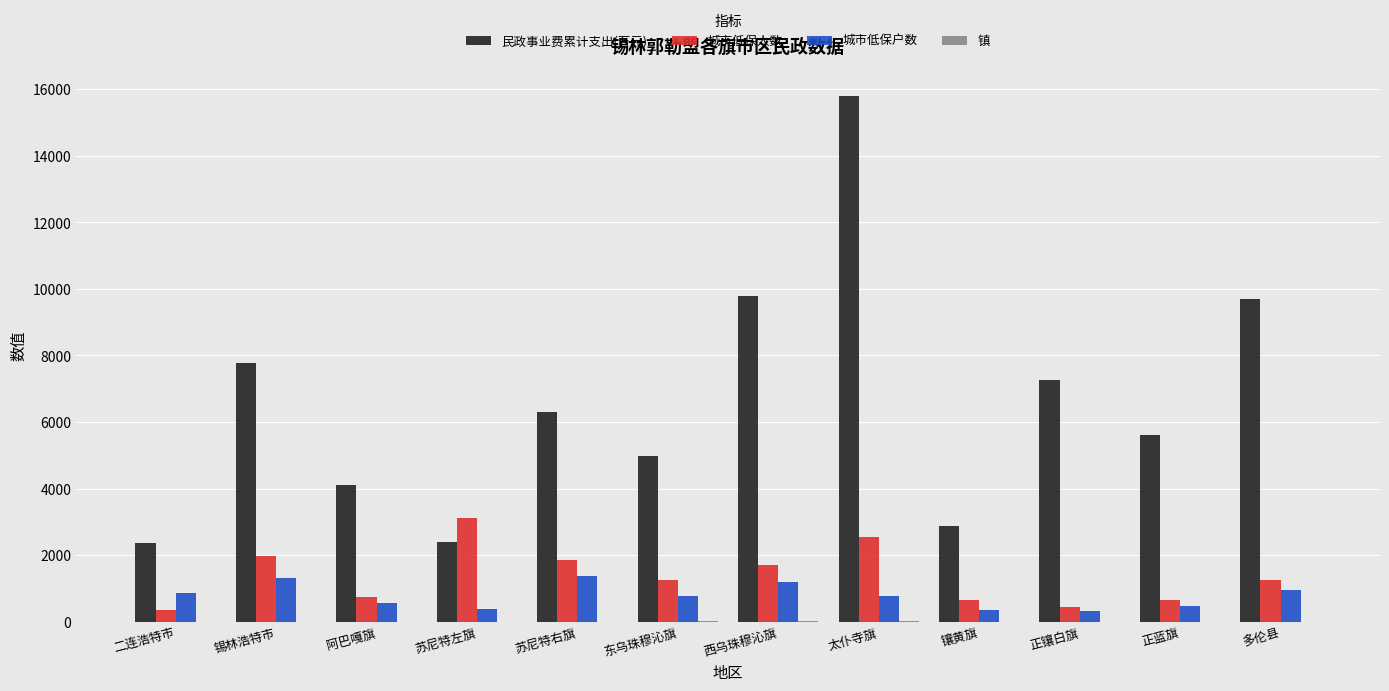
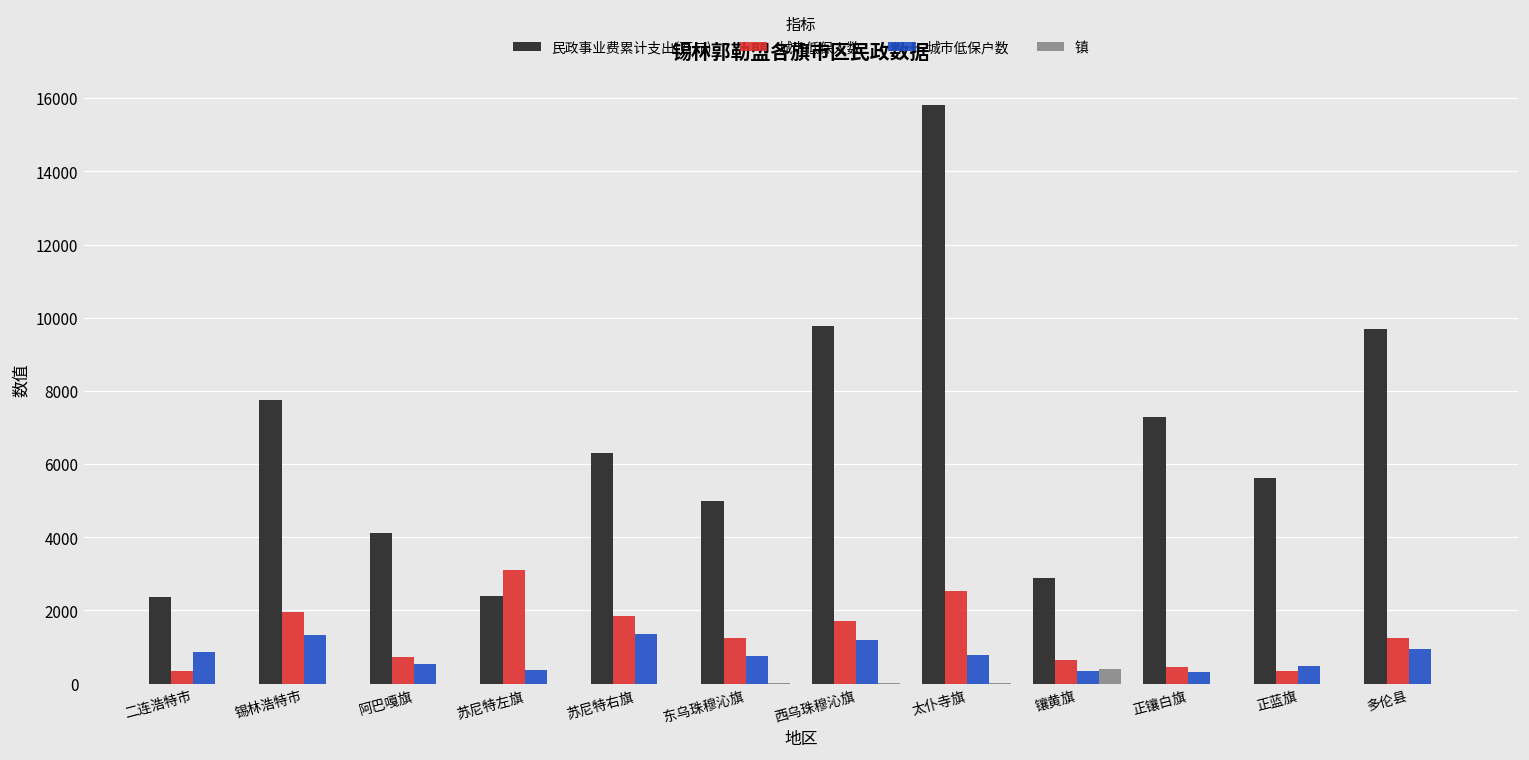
  {
    "民政事业费累计支出(万元)": {
      "二连浩特市": 2400,
      "锡林浩特市": 7800,
      "阿巴嘎旗": 4100,
      "苏尼特左旗": 2400,
      "苏尼特右旗": 6300,
      "东乌珠穆沁旗": 5000,
      "西乌珠穆沁旗": 9800,
      "太仆寺旗": 15800,
      "镶黄旗": 2900,
      "正镶白旗": 7300,
      "正蓝旗": 5600,
      "多伦县": 9700
    },
    "城市低保人数": {
      "二连浩特市": 400,
      "锡林浩特市": 2000,
      "阿巴嘎旗": 700,
      "苏尼特左旗": 3100,
      "苏尼特右旗": 1800,
      "东乌珠穆沁旗": 1300,
      "西乌珠穆沁旗": 1700,
      "太仆寺旗": 2500,
      "镶黄旗": 700,
      "正镶白旗": 500,
-     "正蓝旗": 700,
+     "正蓝旗": 300,
      "多伦县": 1300
    },
    "城市低保户数": {
      "二连浩特市": 900,
      "锡林浩特市": 1300,
      "阿巴嘎旗": 500,
      "苏尼特左旗": 400,
      "苏尼特右旗": 1400,
      "东乌珠穆沁旗": 800,
      "西乌珠穆沁旗": 1200,
      "太仆寺旗": 800,
      "镶黄旗": 400,
      "正镶白旗": 300,
      "正蓝旗": 500,
      "多伦县": 1000
    },
    "镇": {
      "二连浩特市": 0,
-     "镶黄旗": 0
+     "镶黄旗": 400
    }
  }
